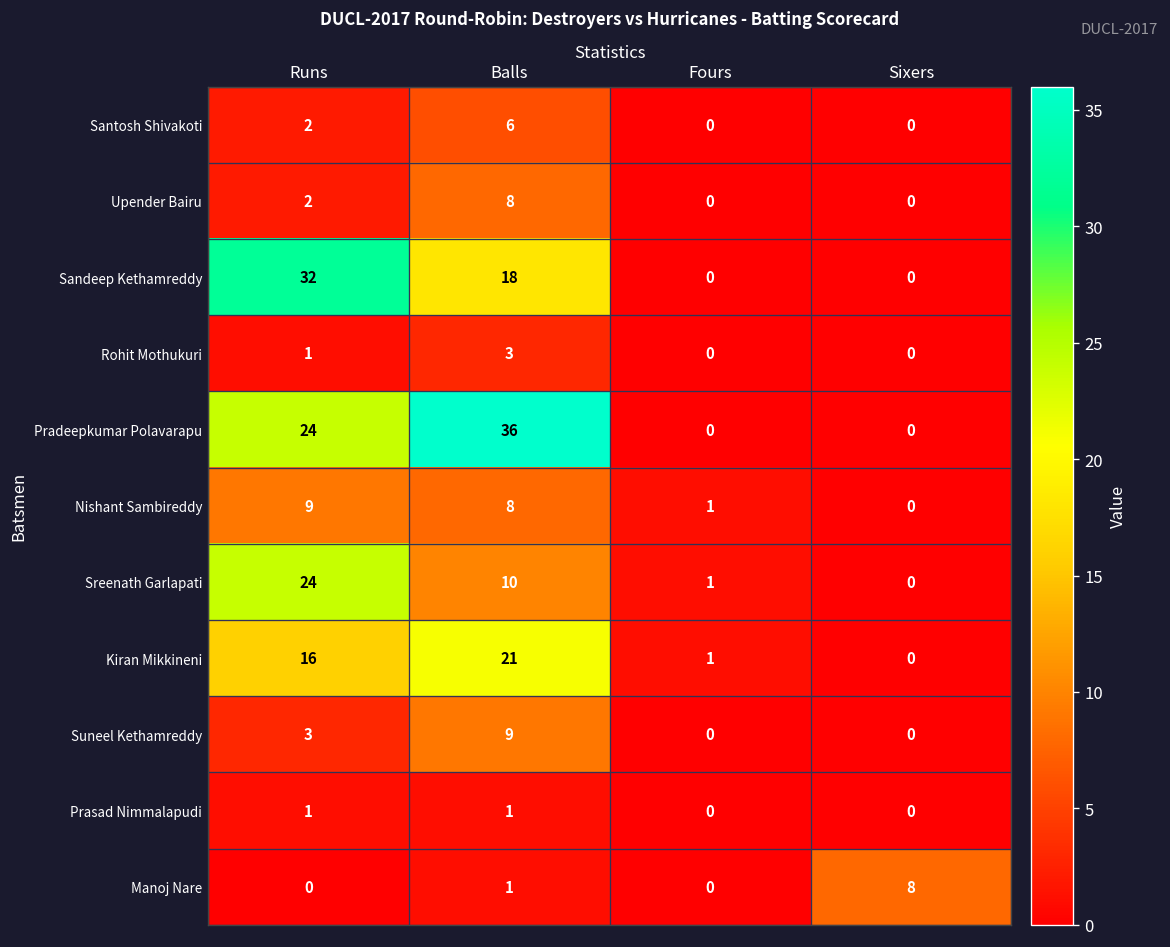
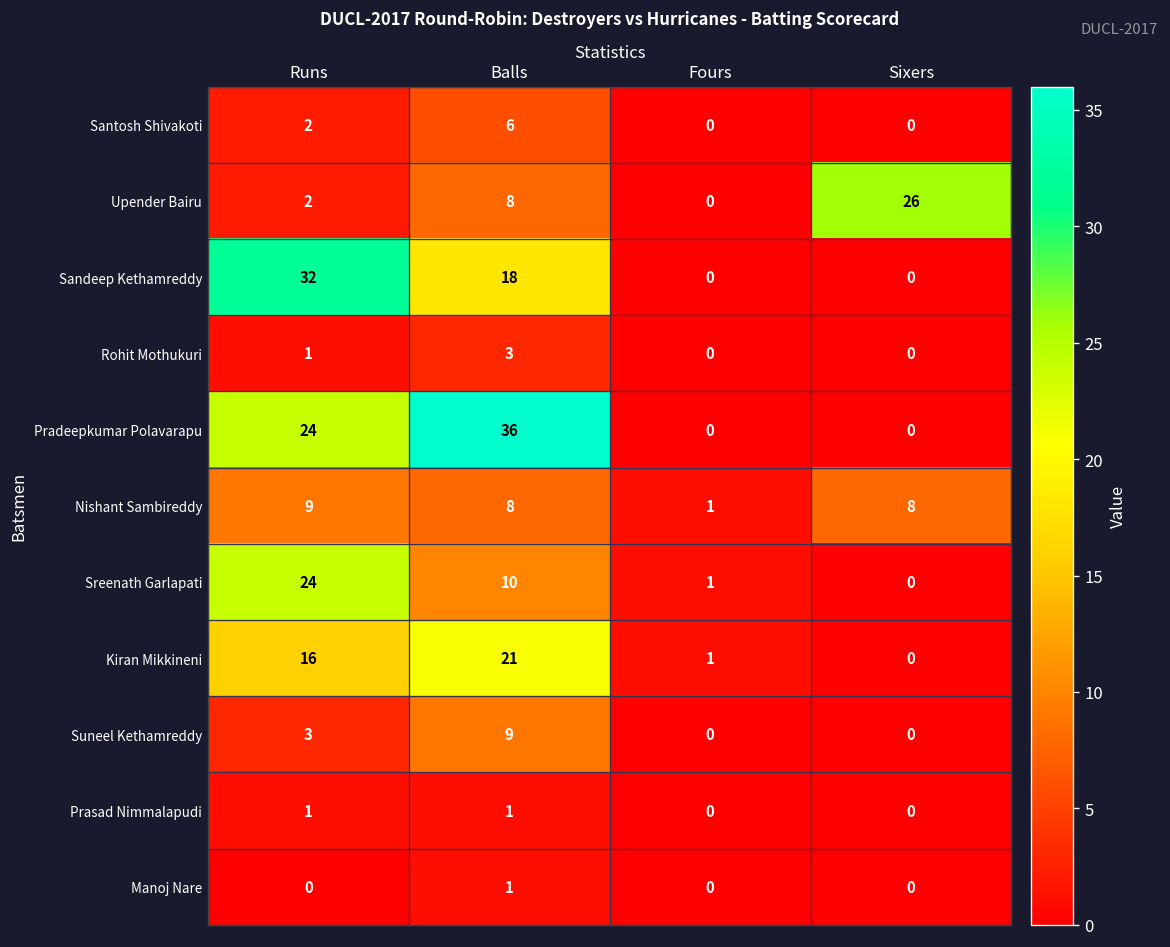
  {
    "Santosh Shivakoti": {
      "Runs": 2,
      "Balls": 6,
      "Fours": 0,
      "Sixers": 0
    },
    "Upender Bairu": {
      "Runs": 2,
      "Balls": 8,
      "Fours": 0,
-     "Sixers": 0
+     "Sixers": 26
    },
    "Sandeep Kethamreddy": {
      "Runs": 32,
      "Balls": 18,
      "Fours": 0,
      "Sixers": 0
    },
    "Rohit Mothukuri": {
      "Runs": 1,
      "Balls": 3,
      "Fours": 0,
      "Sixers": 0
    },
    "Pradeepkumar Polavarapu": {
      "Runs": 24,
      "Balls": 36,
      "Fours": 0,
      "Sixers": 0
    },
    "Nishant Sambireddy": {
      "Runs": 9,
      "Balls": 8,
      "Fours": 1,
-     "Sixers": 0
+     "Sixers": 8
    },
    "Sreenath Garlapati": {
      "Runs": 24,
      "Balls": 10,
      "Fours": 1,
      "Sixers": 0
    },
    "Kiran Mikkineni": {
      "Runs": 16,
      "Balls": 21,
      "Fours": 1,
      "Sixers": 0
    },
    "Suneel Kethamreddy": {
      "Runs": 3,
      "Balls": 9,
      "Fours": 0,
      "Sixers": 0
    },
    "Prasad Nimmalapudi": {
      "Runs": 1,
      "Balls": 1,
      "Fours": 0,
      "Sixers": 0
    },
    "Manoj Nare": {
      "Runs": 0,
      "Balls": 1,
      "Fours": 0,
-     "Sixers": 8
+     "Sixers": 0
    }
  }
